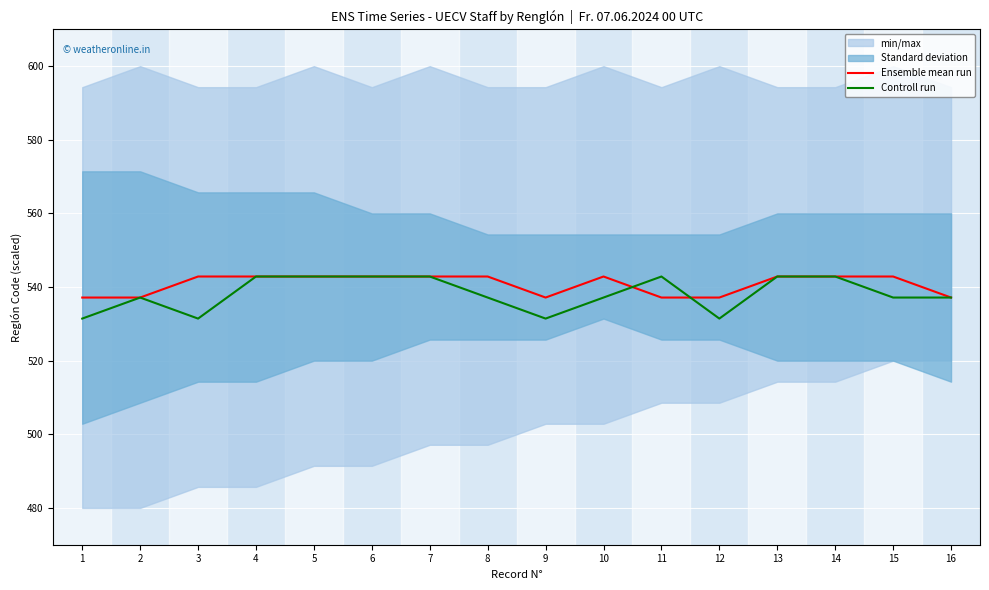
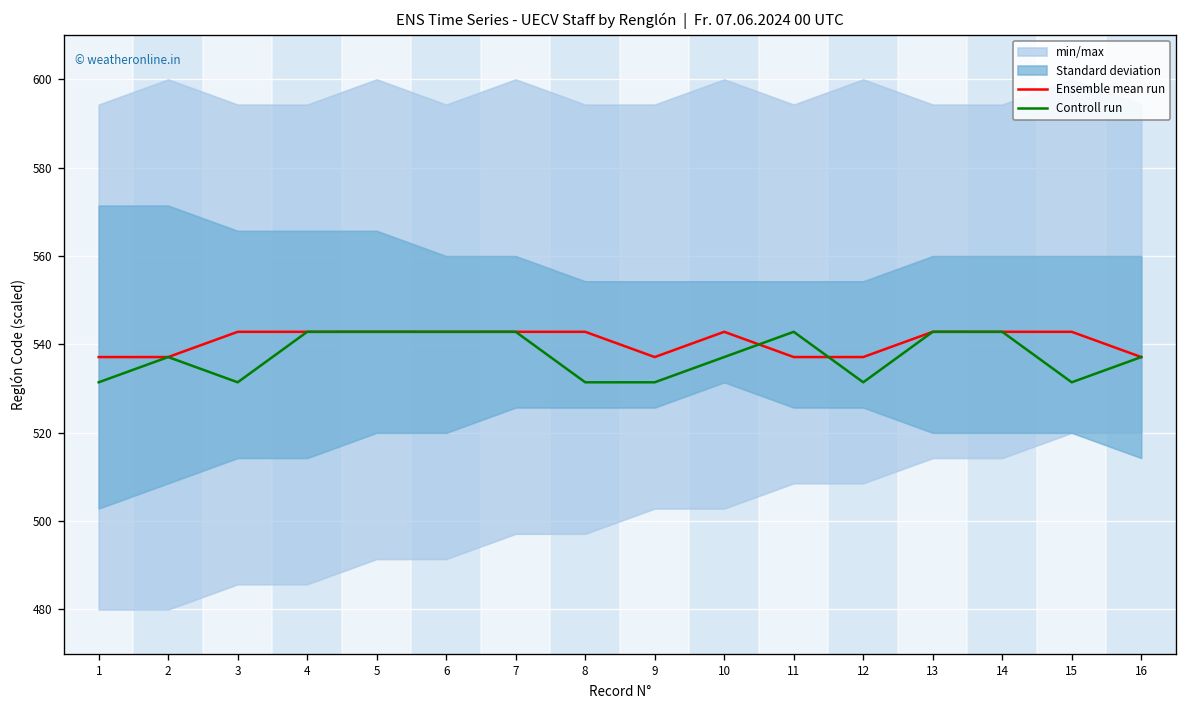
  {
    "Ensemble mean run": {
      "1": 537,
      "3": 543,
      "8": 543,
      "9": 537,
      "10": 543,
      "11": 537,
      "12": 537,
      "15": 543
    },
    "Controll run": {
      "1": 531,
      "3": 531,
-     "8": 537,
+     "8": 531,
      "9": 531,
      "10": 537,
      "11": 543,
      "12": 531,
-     "15": 537
+     "15": 531
    }
  }
